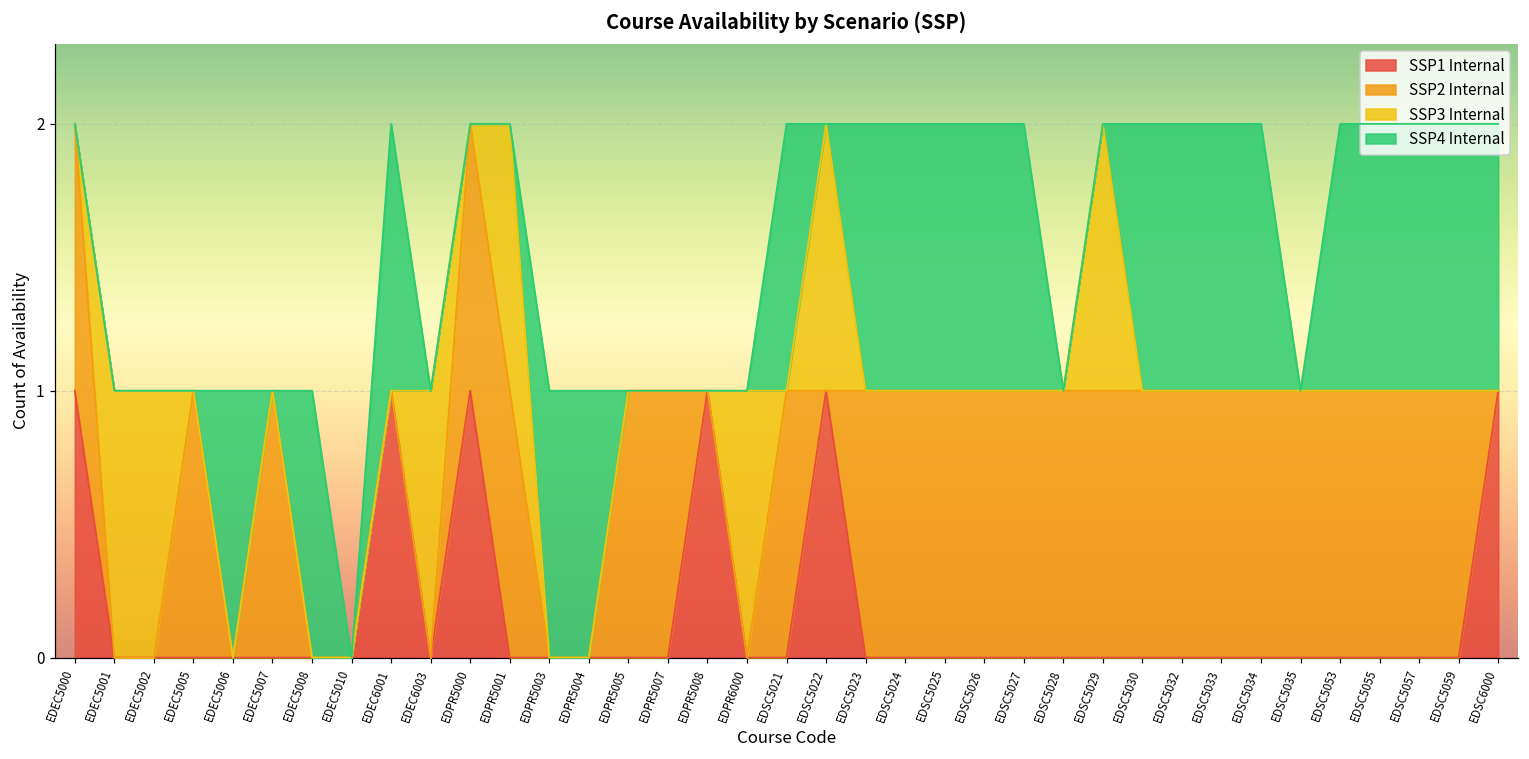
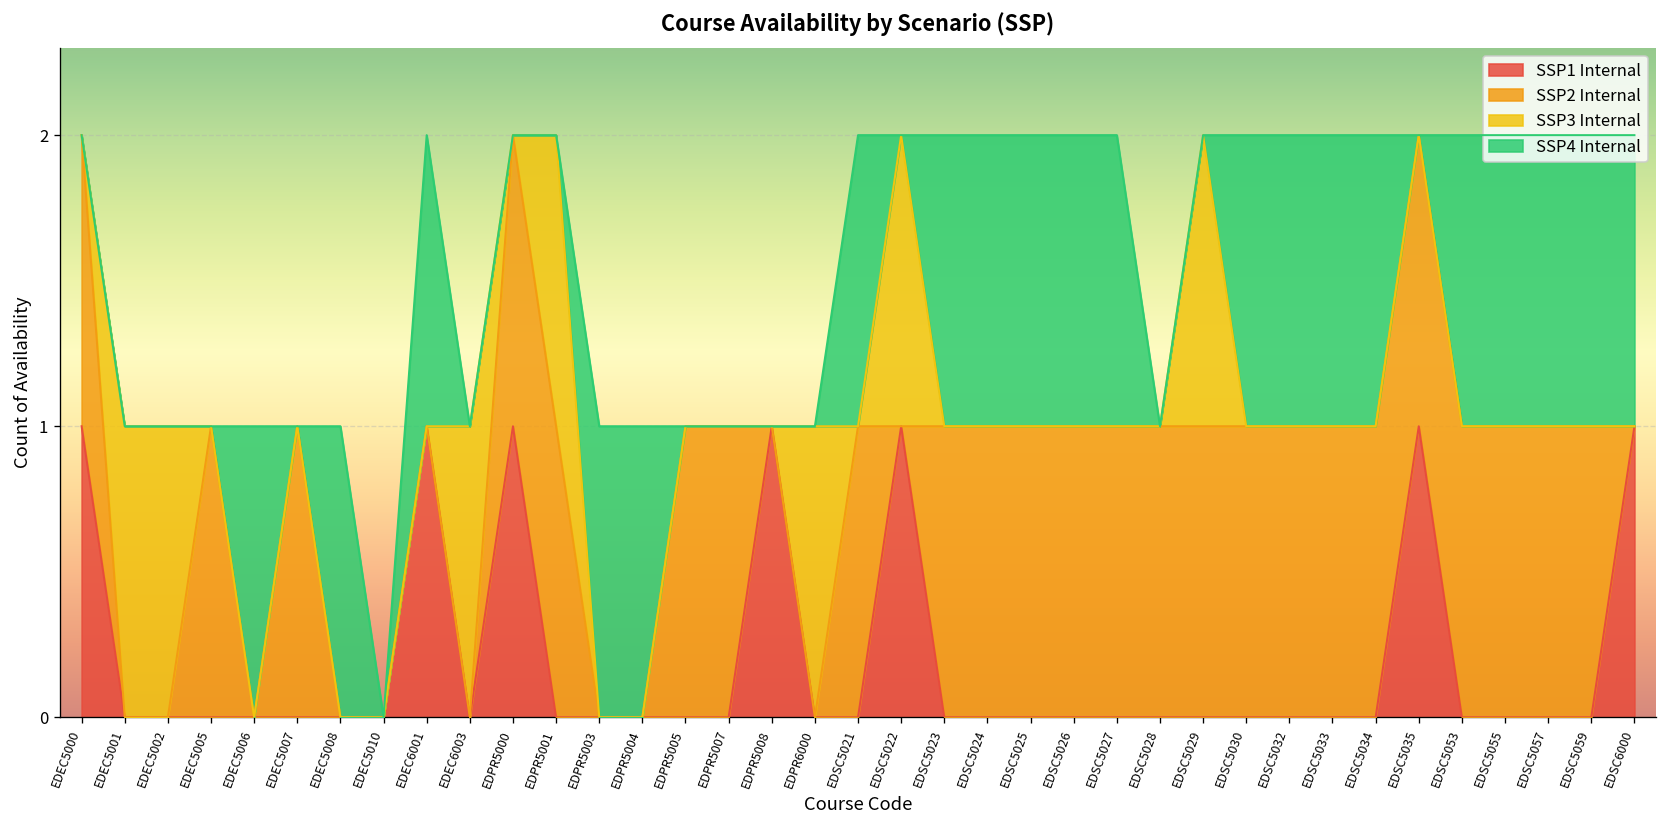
  {
    "SSP1 Internal": {
      "EDEC5000": 1,
      "EDEC5005": 0,
      "EDEC5007": 0,
      "EDPR5000": 1,
      "EDPR5001": 0,
      "EDPR5005": 0,
      "EDPR5007": 0,
      "EDSC5021": 0,
      "EDSC5023": 0,
      "EDSC5024": 0,
      "EDSC5025": 0,
      "EDSC5026": 0,
      "EDSC5027": 0,
      "EDSC5028": 0,
      "EDSC5029": 0,
      "EDSC5030": 0,
      "EDSC5032": 0,
      "EDSC5033": 0,
      "EDSC5034": 0,
-     "EDSC5035": 0,
+     "EDSC5035": 1,
      "EDSC5053": 0,
      "EDSC5055": 0,
      "EDSC5057": 0,
      "EDSC5059": 0
    },
    "SSP4 Internal": {
      "EDEC5006": 1,
      "EDEC5008": 1,
      "EDEC6001": 1,
      "EDPR5003": 1,
      "EDPR5004": 1,
      "EDSC5021": 1,
      "EDSC5023": 1,
      "EDSC5024": 1,
      "EDSC5025": 1,
      "EDSC5026": 1,
      "EDSC5027": 1,
      "EDSC5030": 1,
      "EDSC5032": 1,
      "EDSC5033": 1,
      "EDSC5034": 1,
      "EDSC5053": 1
    }
  }
